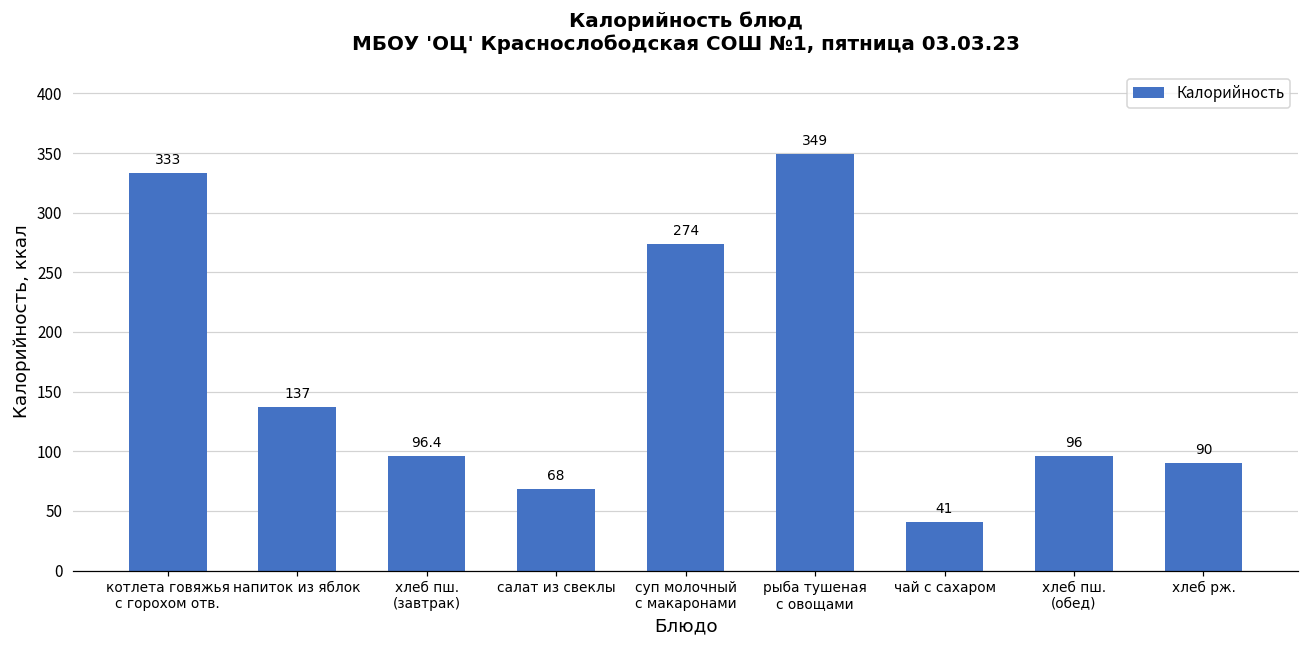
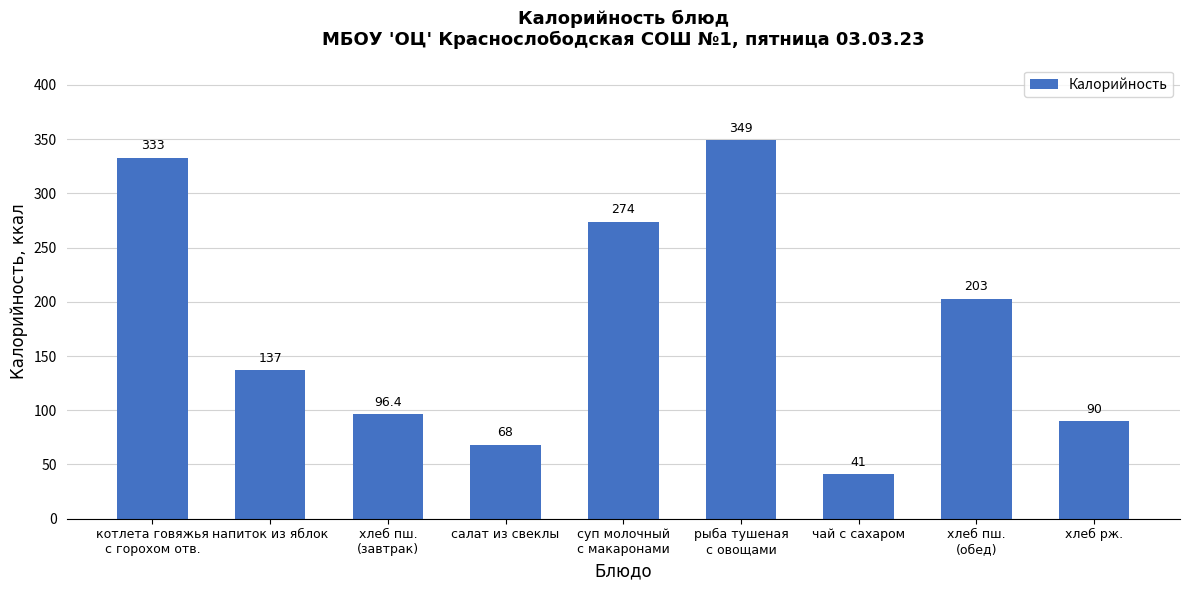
  {
    "котлета говяжья с горохом отв.": 333,
    "напиток из яблок": 137,
    "хлеб пш. (завтрак)": 96.4,
    "салат из свеклы": 68,
    "суп молочный с макаронами": 274,
    "рыба тушеная с овощами": 349,
    "чай с сахаром": 41,
-   "хлеб пш. (обед)": 96,
+   "хлеб пш. (обед)": 203,
    "хлеб рж.": 90
  }
